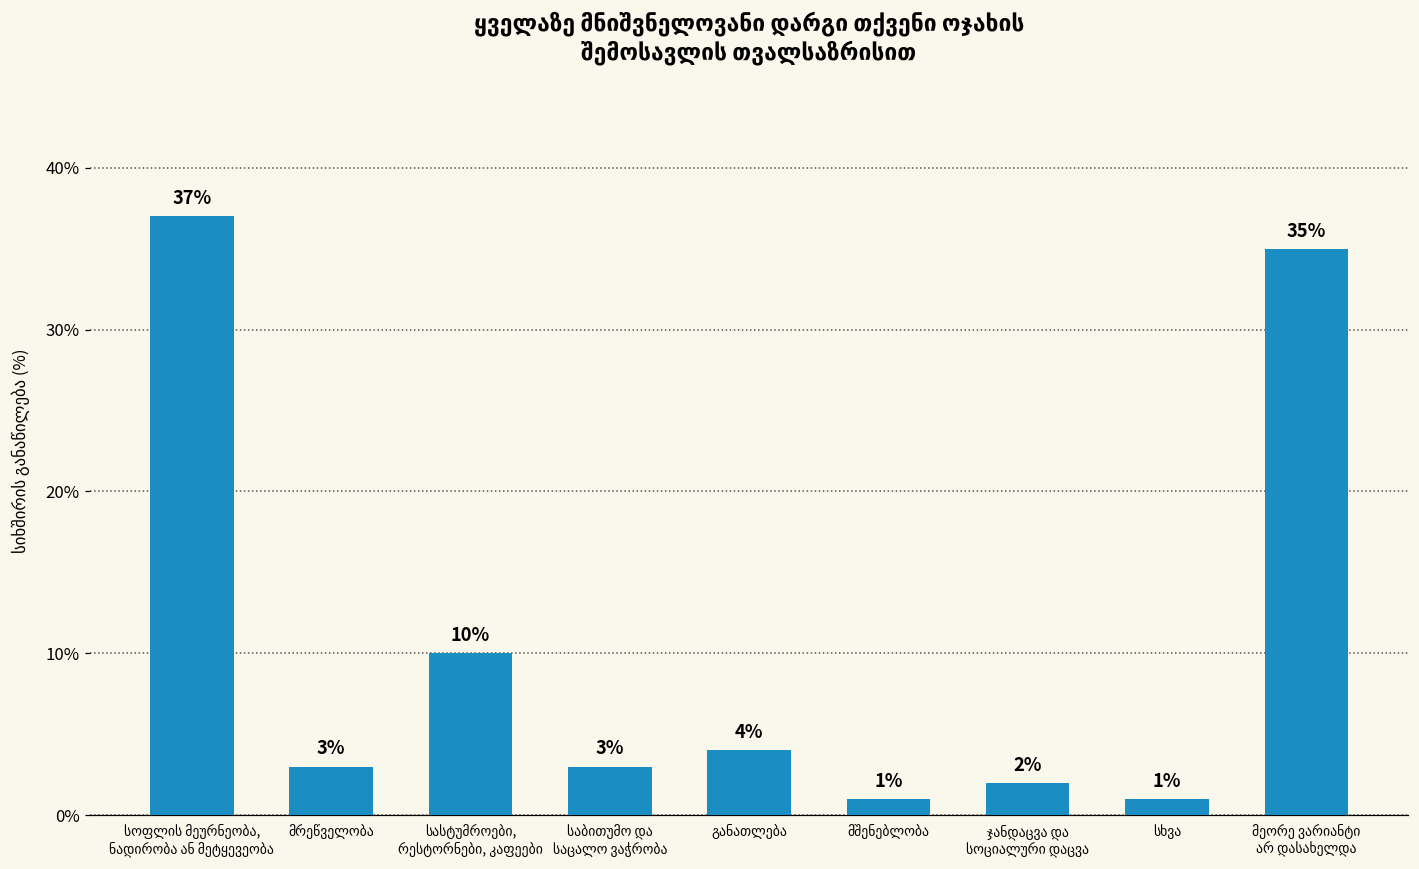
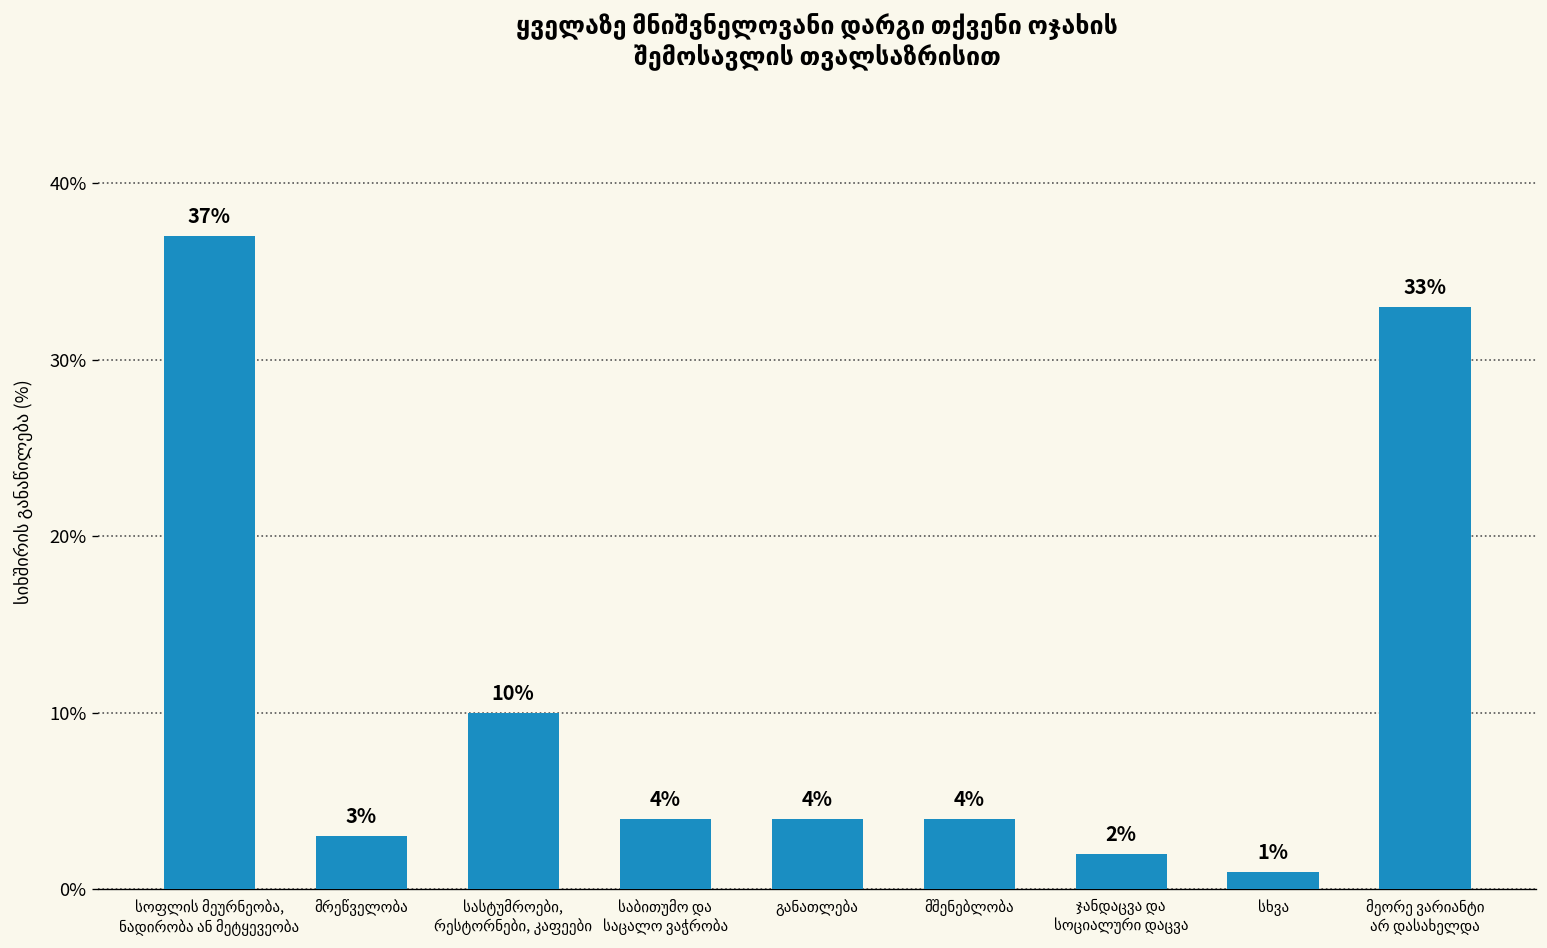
  {
    "სოფლის მეურნეობა, ნადირობა ან მეტყევეობა": "37%",
    "მრეწველობა": "3%",
    "სასტუმროები, რესტორნები, კაფეები": "10%",
-   "საბითუმო და საცალო ვაჭრობა": "3%",
+   "საბითუმო და საცალო ვაჭრობა": "4%",
    "განათლება": "4%",
-   "მშენებლობა": "1%",
+   "მშენებლობა": "4%",
    "ჯანდაცვა და სოციალური დაცვა": "2%",
    "სხვა": "1%",
-   "მეორე ვარიანტი არ დასახელდა": "35%"
+   "მეორე ვარიანტი არ დასახელდა": "33%"
  }
